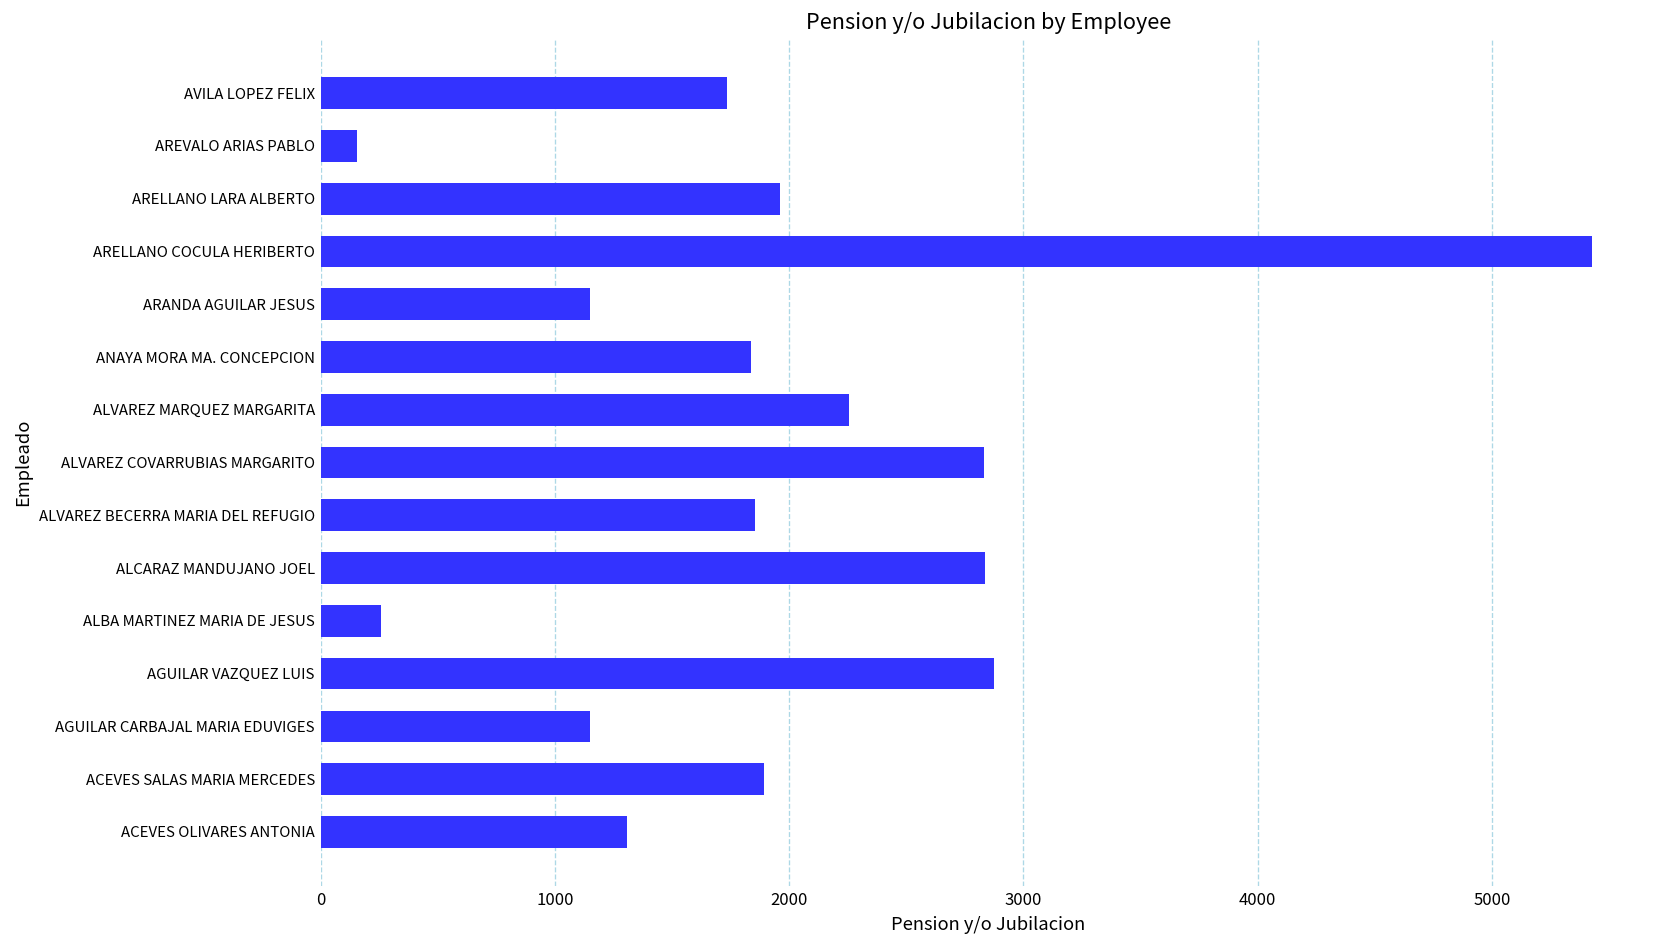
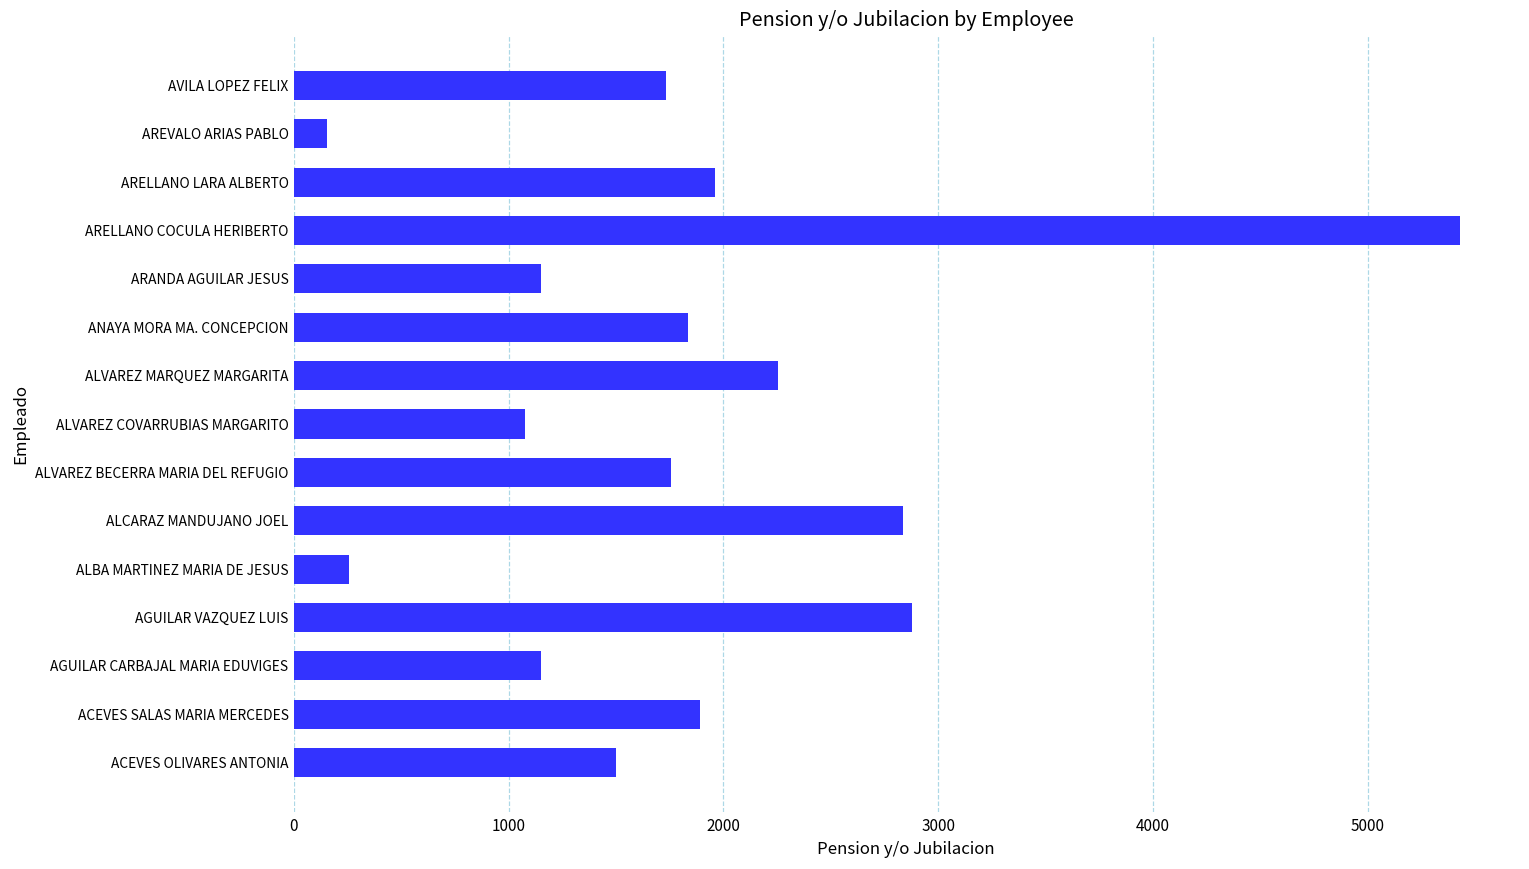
  {
    "AVILA LOPEZ FELIX": 1730,
    "AREVALO ARIAS PABLO": 150,
    "ARELLANO LARA ALBERTO": 1960,
    "ARELLANO COCULA HERIBERTO": 5430,
    "ARANDA AGUILAR JESUS": 1150,
    "ANAYA MORA MA. CONCEPCION": 1840,
    "ALVAREZ MARQUEZ MARGARITA": 2250,
-   "ALVAREZ COVARRUBIAS MARGARITO": 2830,
-   "ALVAREZ BECERRA MARIA DEL REFUGIO": 1860,
+   "ALVAREZ COVARRUBIAS MARGARITO": 1080,
+   "ALVAREZ BECERRA MARIA DEL REFUGIO": 1760,
    "ALCARAZ MANDUJANO JOEL": 2840,
    "ALBA MARTINEZ MARIA DE JESUS": 260,
    "AGUILAR VAZQUEZ LUIS": 2880,
    "AGUILAR CARBAJAL MARIA EDUVIGES": 1150,
    "ACEVES SALAS MARIA MERCEDES": 1890,
-   "ACEVES OLIVARES ANTONIA": 1310
+   "ACEVES OLIVARES ANTONIA": 1500
  }
